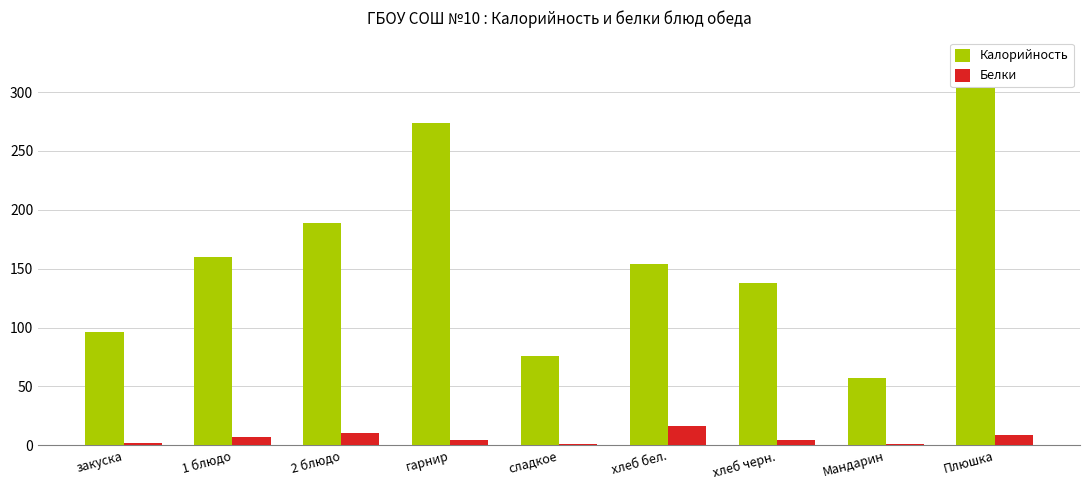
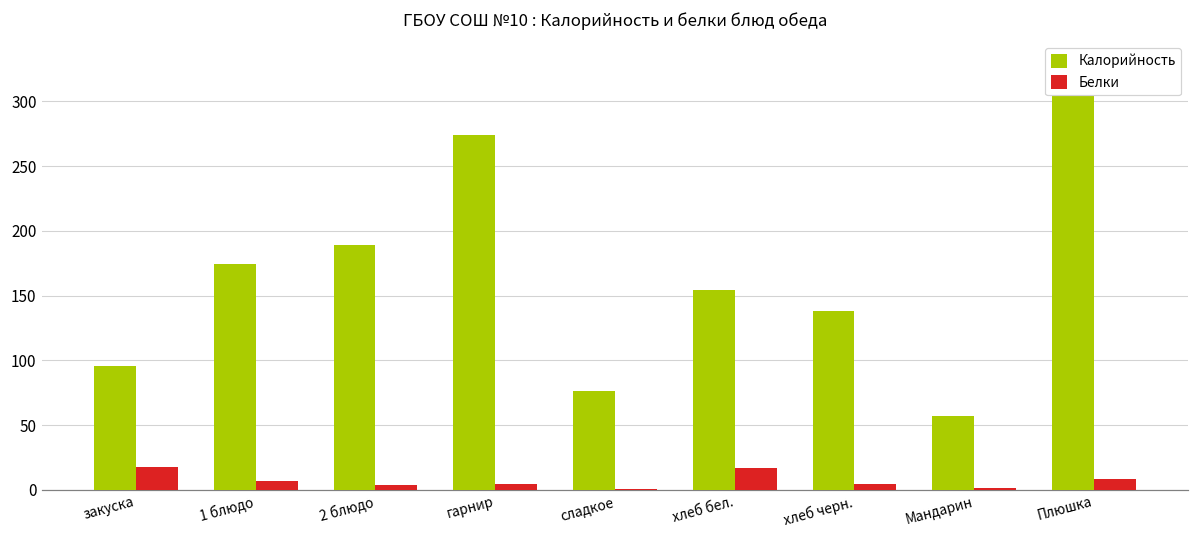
  {
    "Калорийность": {
      "закуска": 96,
-     "1 блюдо": 160,
+     "1 блюдо": 174,
      "2 блюдо": 189,
      "гарнир": 274,
      "сладкое": 76,
      "хлеб бел.": 154,
      "хлеб черн.": 138,
      "Мандарин": 57
    },
    "Белки": {
-     "закуска": 2,
+     "закуска": 18,
      "1 блюдо": 7,
-     "2 блюдо": 11,
+     "2 блюдо": 4,
      "гарнир": 5,
      "хлеб бел.": 17,
      "хлеб черн.": 5,
      "Плюшка": 9
    }
  }
